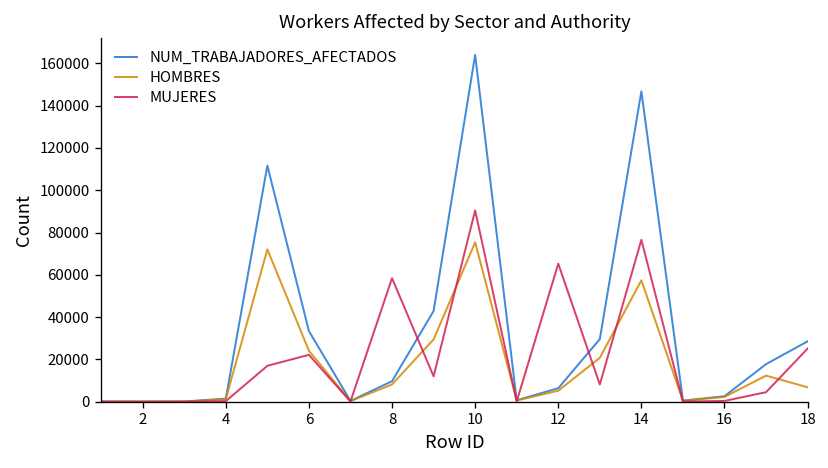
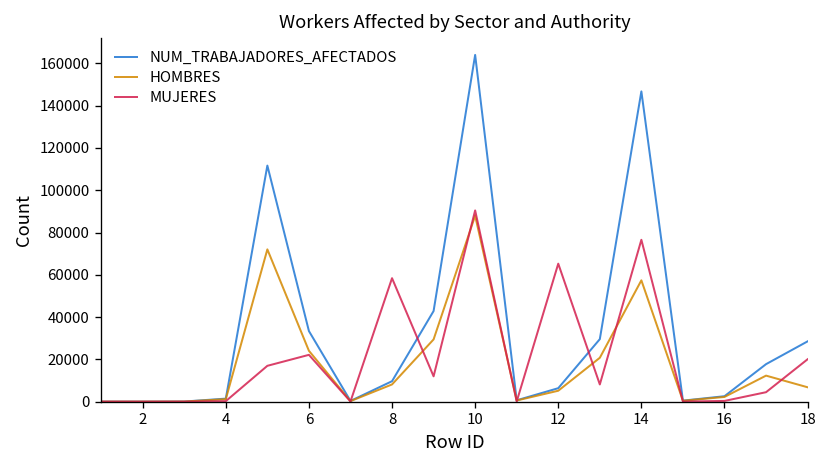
  {
    "NUM_TRABAJADORES_AFECTADOS": {
      "6": 33000,
      "8": 10000,
      "10": 164000,
      "14": 147000,
      "18": 29000
    },
    "HOMBRES": {
      "6": 24000,
      "8": 8000,
-     "10": 75000,
+     "10": 88000,
      "14": 57000,
      "18": 7000
    },
    "MUJERES": {
      "6": 22000,
      "8": 58000,
      "10": 90000,
      "12": 65000,
      "14": 77000,
      "16": 0,
-     "18": 25000
+     "18": 20000
    }
  }
